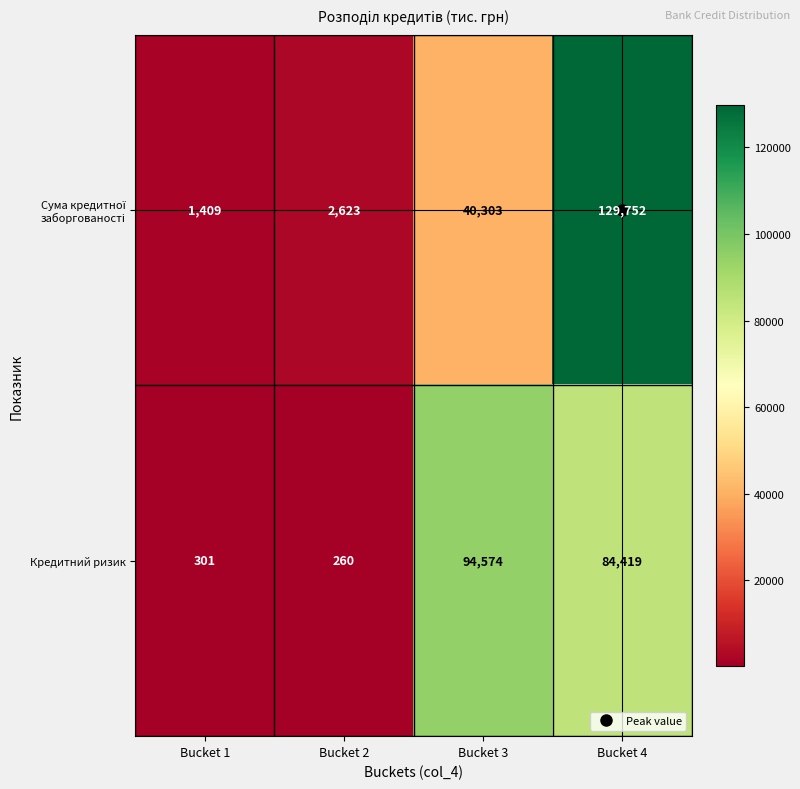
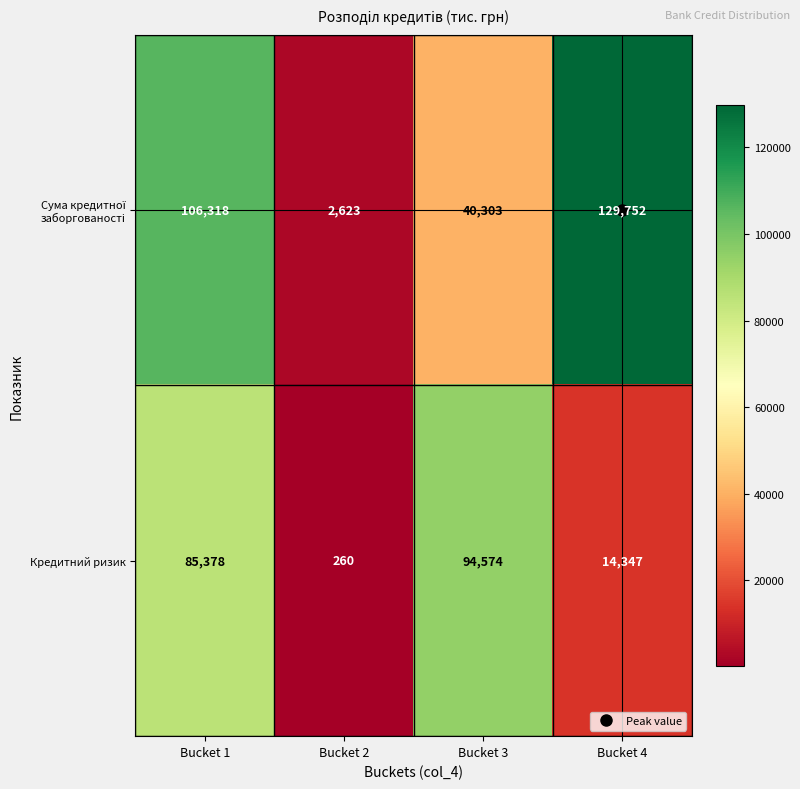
  {
    "Сума кредитної заборгованості": {
-     "Bucket 1": "1,409",
+     "Bucket 1": "106,318",
      "Bucket 2": "2,623",
      "Bucket 3": "40,303"
    },
    "Кредитний ризик": {
-     "Bucket 1": "301",
+     "Bucket 1": "85,378",
      "Bucket 2": "260",
      "Bucket 3": "94,574",
-     "Bucket 4": "84,419"
+     "Bucket 4": "14,347"
    }
  }
